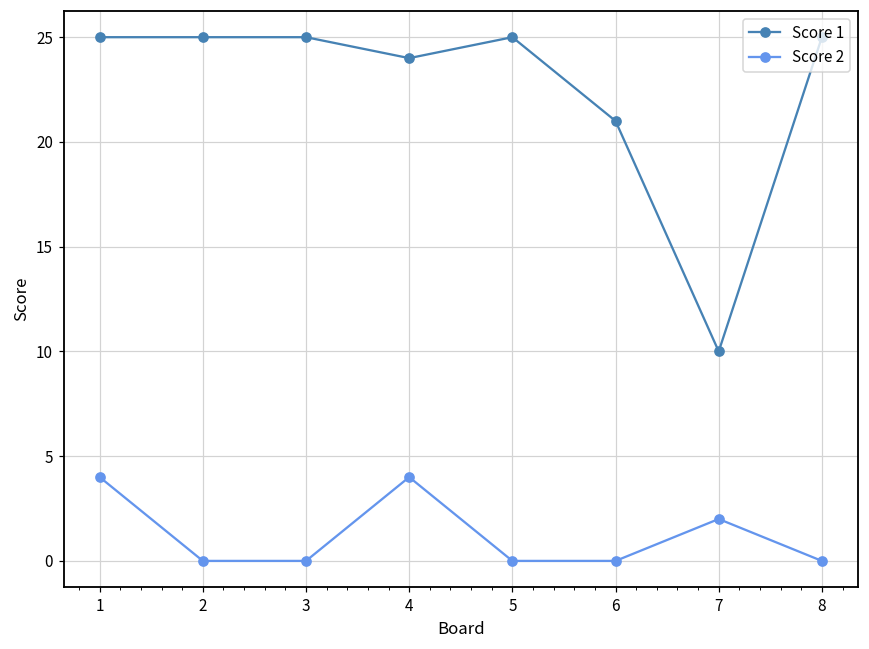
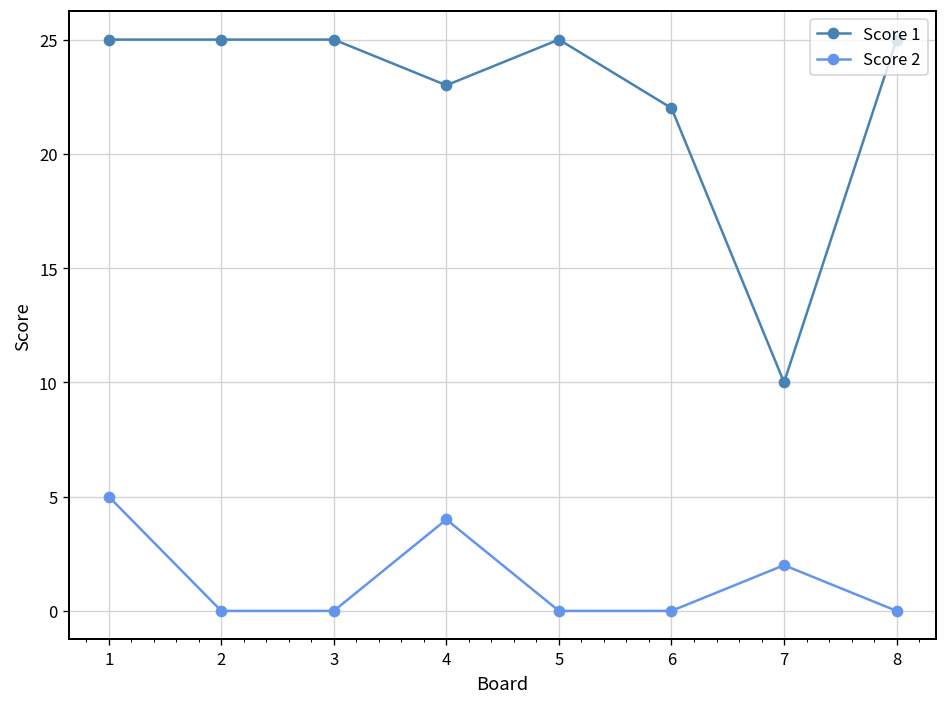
  {
    "Score 1": {
      "1": 25,
      "2": 25,
      "3": 25,
-     "4": 24,
+     "4": 23,
      "5": 25,
-     "6": 21,
+     "6": 22,
      "7": 10
    },
    "Score 2": {
-     "1": 4,
+     "1": 5,
      "2": 0,
      "3": 0,
      "4": 4,
      "5": 0,
      "6": 0,
      "7": 2,
      "8": 0
    }
  }
